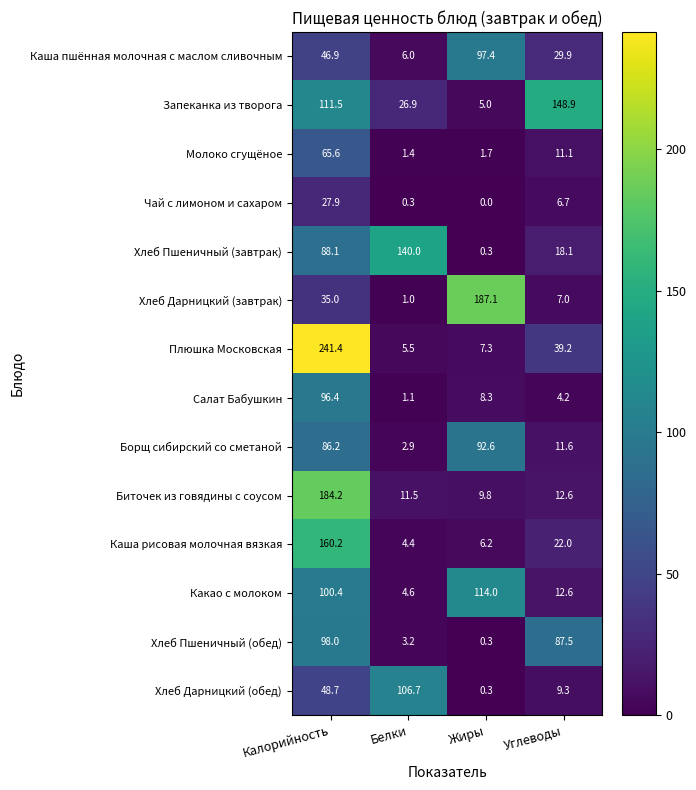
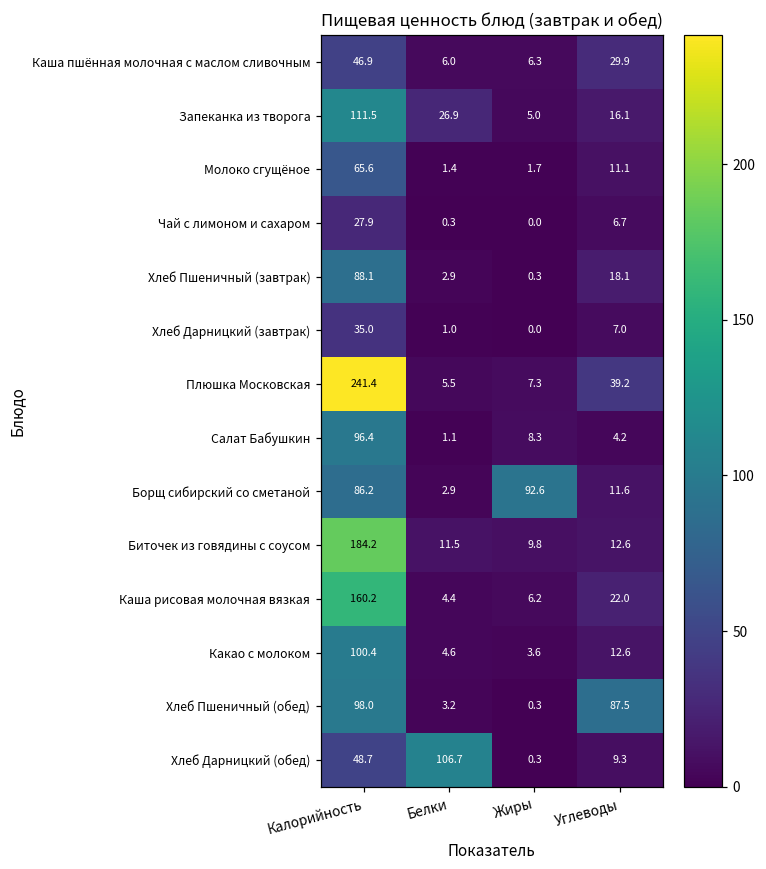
  {
    "Каша пшённая молочная с маслом сливочным": {
      "Калорийность": 46.9,
      "Белки": 6.0,
-     "Жиры": 97.4,
+     "Жиры": 6.3,
      "Углеводы": 29.9
    },
    "Запеканка из творога": {
      "Калорийность": 111.5,
      "Белки": 26.9,
      "Жиры": 5.0,
-     "Углеводы": 148.9
+     "Углеводы": 16.1
    },
    "Молоко сгущёное": {
      "Калорийность": 65.6,
      "Белки": 1.4,
      "Жиры": 1.7,
      "Углеводы": 11.1
    },
    "Чай с лимоном и сахаром": {
      "Калорийность": 27.9,
      "Белки": 0.3,
      "Жиры": 0.0,
      "Углеводы": 6.7
    },
    "Хлеб Пшеничный (завтрак)": {
      "Калорийность": 88.1,
-     "Белки": 140.0,
+     "Белки": 2.9,
      "Жиры": 0.3,
      "Углеводы": 18.1
    },
    "Хлеб Дарницкий (завтрак)": {
      "Калорийность": 35.0,
      "Белки": 1.0,
-     "Жиры": 187.1,
+     "Жиры": 0.0,
      "Углеводы": 7.0
    },
    "Плюшка Московская": {
      "Калорийность": 241.4,
      "Белки": 5.5,
      "Жиры": 7.3,
      "Углеводы": 39.2
    },
    "Салат Бабушкин": {
      "Калорийность": 96.4,
      "Белки": 1.1,
      "Жиры": 8.3,
      "Углеводы": 4.2
    },
    "Борщ сибирский со сметаной": {
      "Калорийность": 86.2,
      "Белки": 2.9,
      "Жиры": 92.6,
      "Углеводы": 11.6
    },
    "Биточек из говядины с соусом": {
      "Калорийность": 184.2,
      "Белки": 11.5,
      "Жиры": 9.8,
      "Углеводы": 12.6
    },
    "Каша рисовая молочная вязкая": {
      "Калорийность": 160.2,
      "Белки": 4.4,
      "Жиры": 6.2,
      "Углеводы": 22.0
    },
    "Какао с молоком": {
      "Калорийность": 100.4,
      "Белки": 4.6,
-     "Жиры": 114.0,
+     "Жиры": 3.6,
      "Углеводы": 12.6
    },
    "Хлеб Пшеничный (обед)": {
      "Калорийность": 98.0,
      "Белки": 3.2,
      "Жиры": 0.3,
      "Углеводы": 87.5
    },
    "Хлеб Дарницкий (обед)": {
      "Калорийность": 48.7,
      "Белки": 106.7,
      "Жиры": 0.3,
      "Углеводы": 9.3
    }
  }
